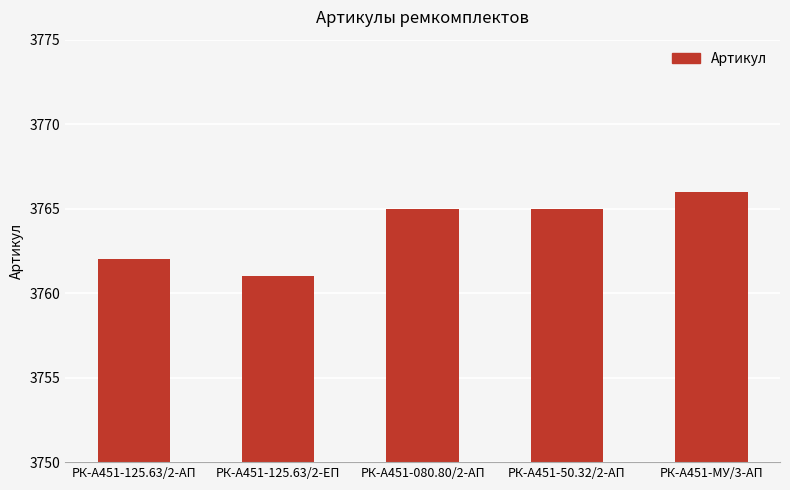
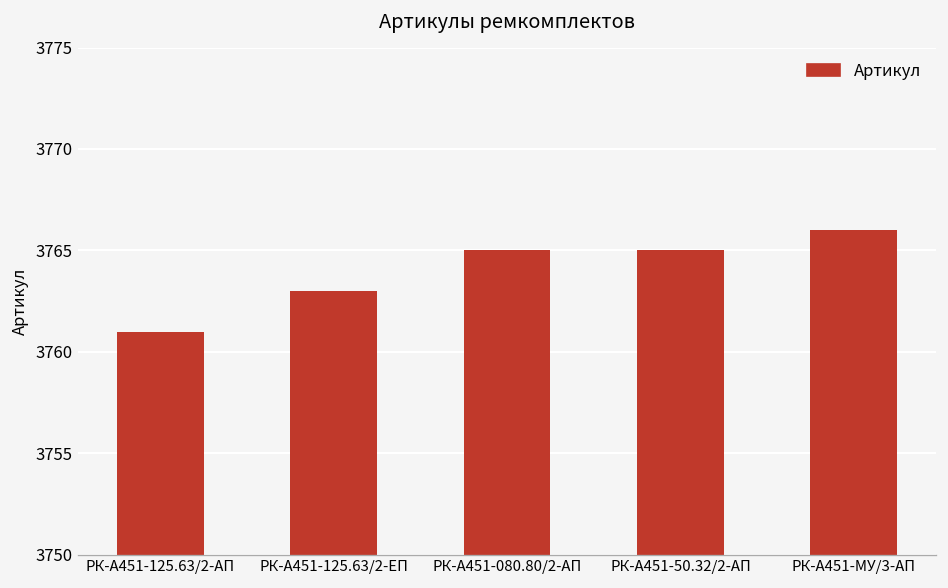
  {
-   "РК-А451-125.63/2-АП": 3762,
-   "РК-А451-125.63/2-ЕП": 3761,
+   "РК-А451-125.63/2-АП": 3761,
+   "РК-А451-125.63/2-ЕП": 3763,
    "РК-А451-080.80/2-АП": 3765,
    "РК-А451-50.32/2-АП": 3765,
    "РК-А451-МУ/3-АП": 3766
  }
